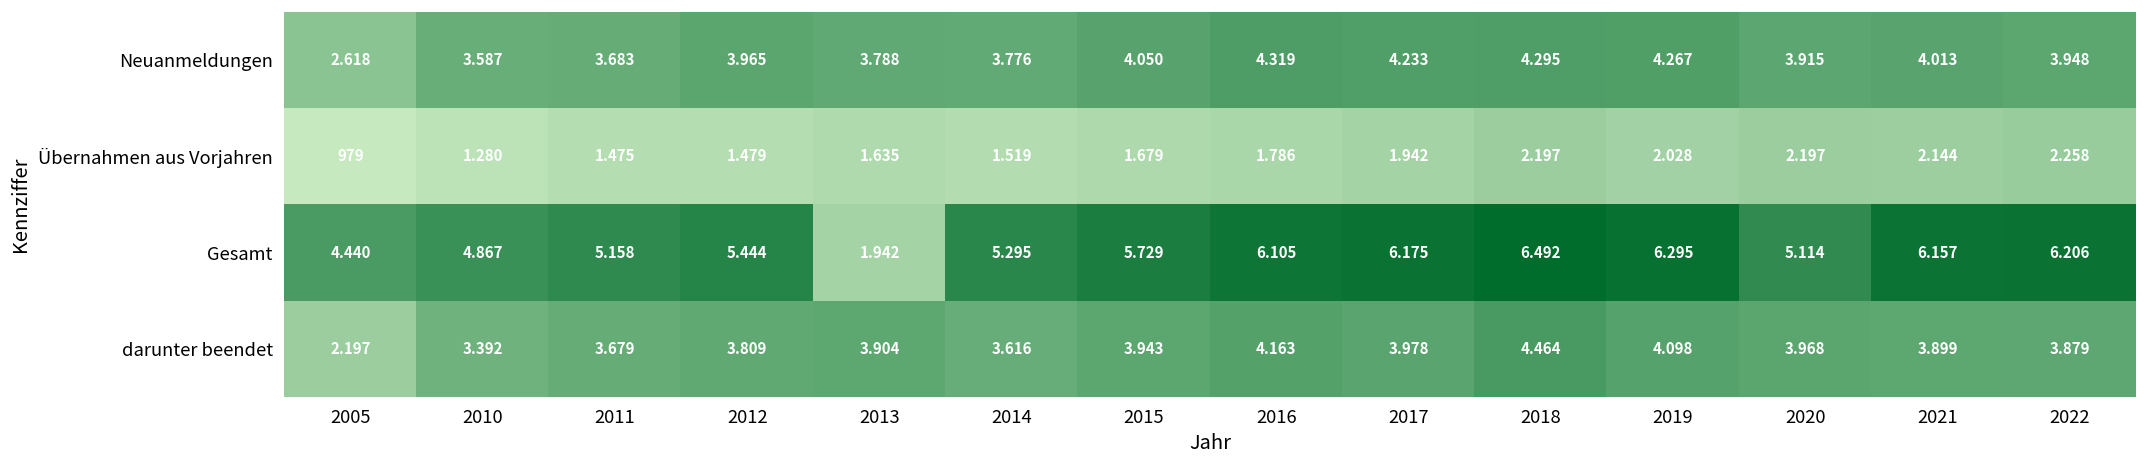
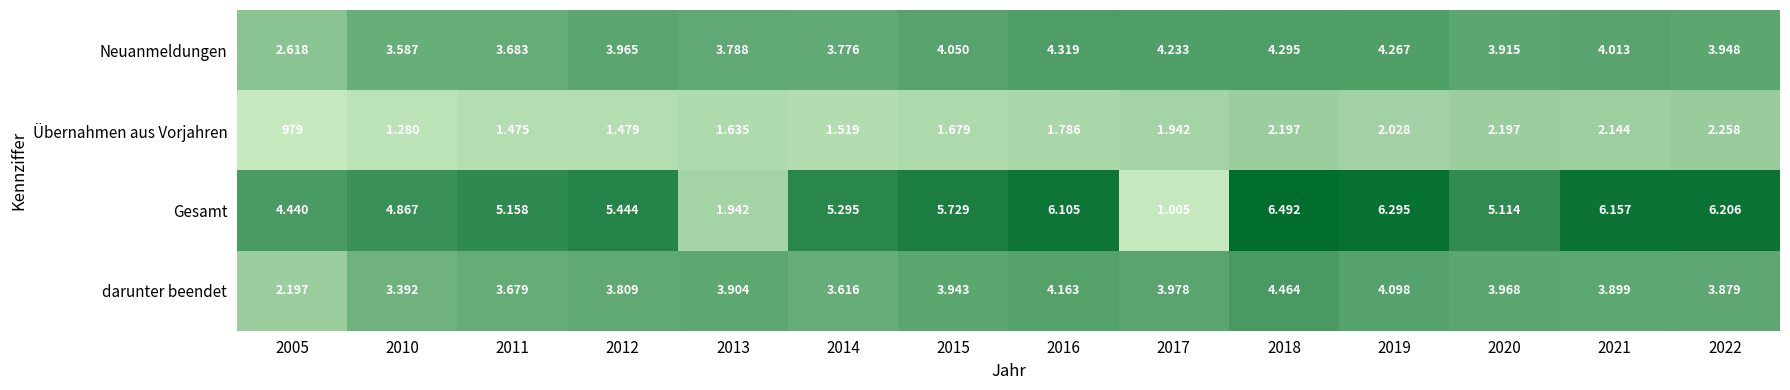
  {
    "Neuanmeldungen": {
      "2005": 2.618,
      "2010": 3.587,
      "2011": 3.683,
      "2012": 3.965,
      "2013": 3.788,
      "2014": 3.776,
      "2015": 4.050,
      "2016": 4.319,
      "2017": 4.233,
      "2018": 4.295,
      "2019": 4.267,
      "2020": 3.915,
      "2021": 4.013,
      "2022": 3.948
    },
    "Übernahmen aus Vorjahren": {
      "2005": 979,
      "2010": 1.280,
      "2011": 1.475,
      "2012": 1.479,
      "2013": 1.635,
      "2014": 1.519,
      "2015": 1.679,
      "2016": 1.786,
      "2017": 1.942,
      "2018": 2.197,
      "2019": 2.028,
      "2020": 2.197,
      "2021": 2.144,
      "2022": 2.258
    },
    "Gesamt": {
      "2005": 4.440,
      "2010": 4.867,
      "2011": 5.158,
      "2012": 5.444,
      "2013": 1.942,
      "2014": 5.295,
      "2015": 5.729,
      "2016": 6.105,
-     "2017": 6.175,
+     "2017": 1.005,
      "2018": 6.492,
      "2019": 6.295,
      "2020": 5.114,
      "2021": 6.157,
      "2022": 6.206
    },
    "darunter beendet": {
      "2005": 2.197,
      "2010": 3.392,
      "2011": 3.679,
      "2012": 3.809,
      "2013": 3.904,
      "2014": 3.616,
      "2015": 3.943,
      "2016": 4.163,
      "2017": 3.978,
      "2018": 4.464,
      "2019": 4.098,
      "2020": 3.968,
      "2021": 3.899,
      "2022": 3.879
    }
  }
